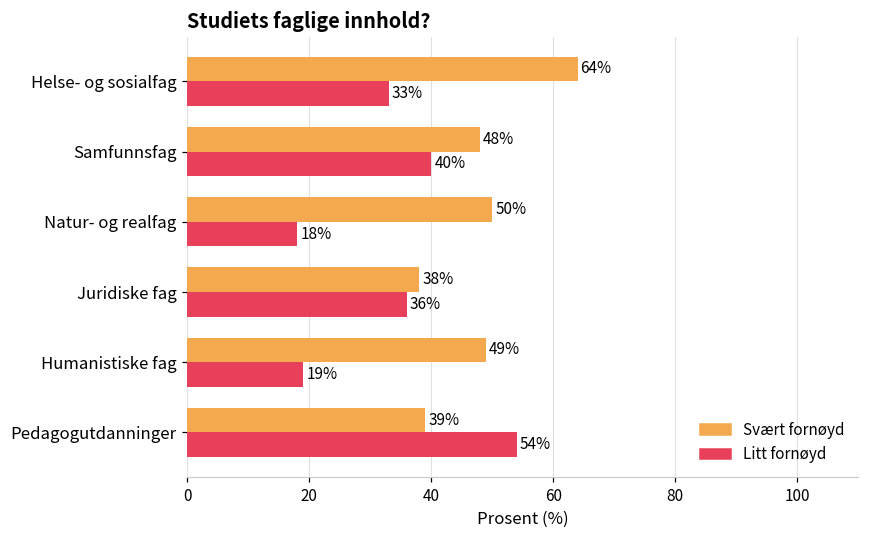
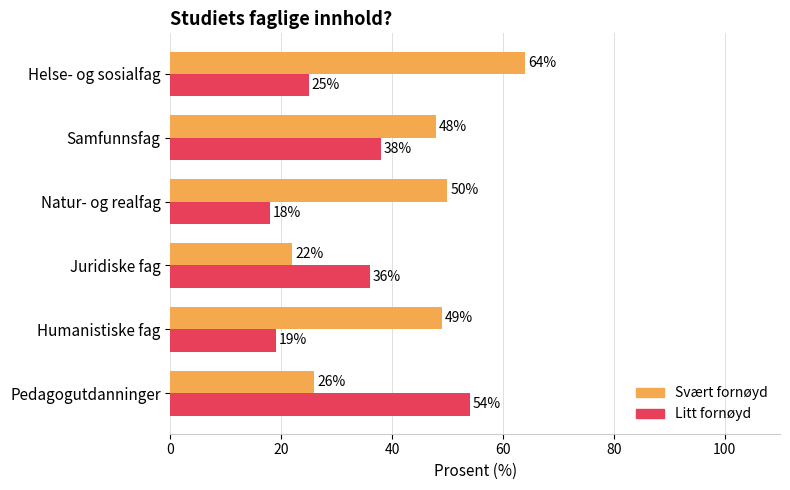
  {
    "Svært fornøyd": {
      "Helse- og sosialfag": "64%",
      "Samfunnsfag": "48%",
      "Natur- og realfag": "50%",
-     "Juridiske fag": "38%",
+     "Juridiske fag": "22%",
      "Humanistiske fag": "49%",
-     "Pedagogutdanninger": "39%"
+     "Pedagogutdanninger": "26%"
    },
    "Litt fornøyd": {
-     "Helse- og sosialfag": "33%",
-     "Samfunnsfag": "40%",
+     "Helse- og sosialfag": "25%",
+     "Samfunnsfag": "38%",
      "Natur- og realfag": "18%",
      "Juridiske fag": "36%",
      "Humanistiske fag": "19%",
      "Pedagogutdanninger": "54%"
    }
  }
